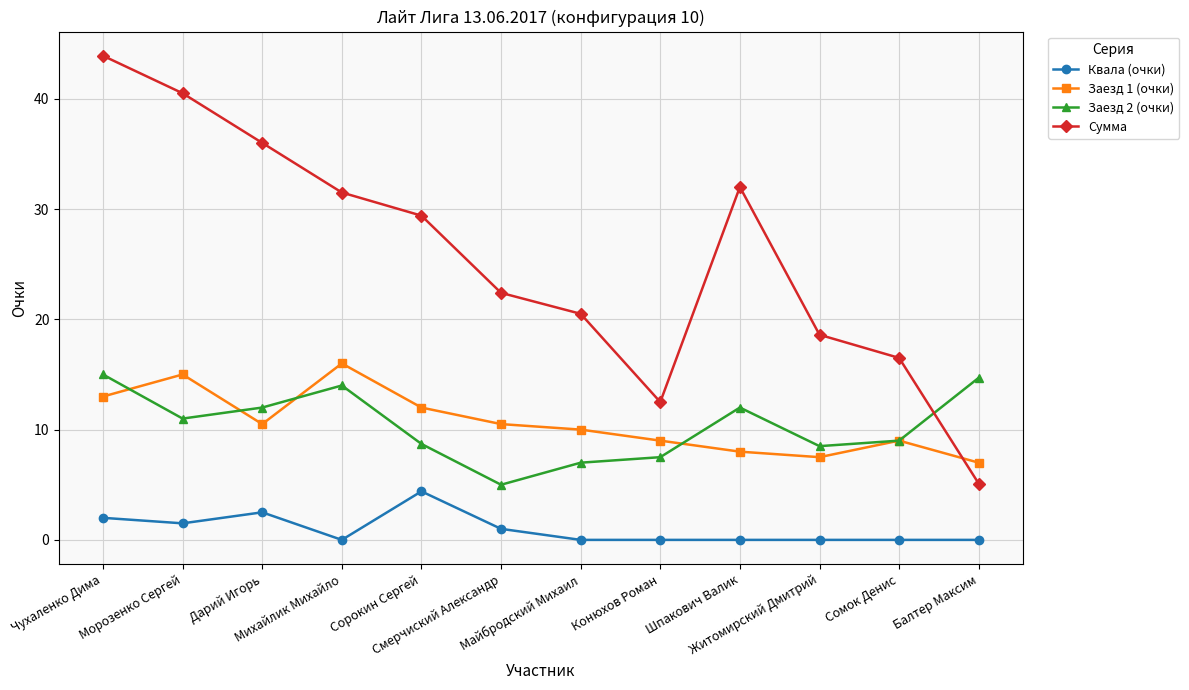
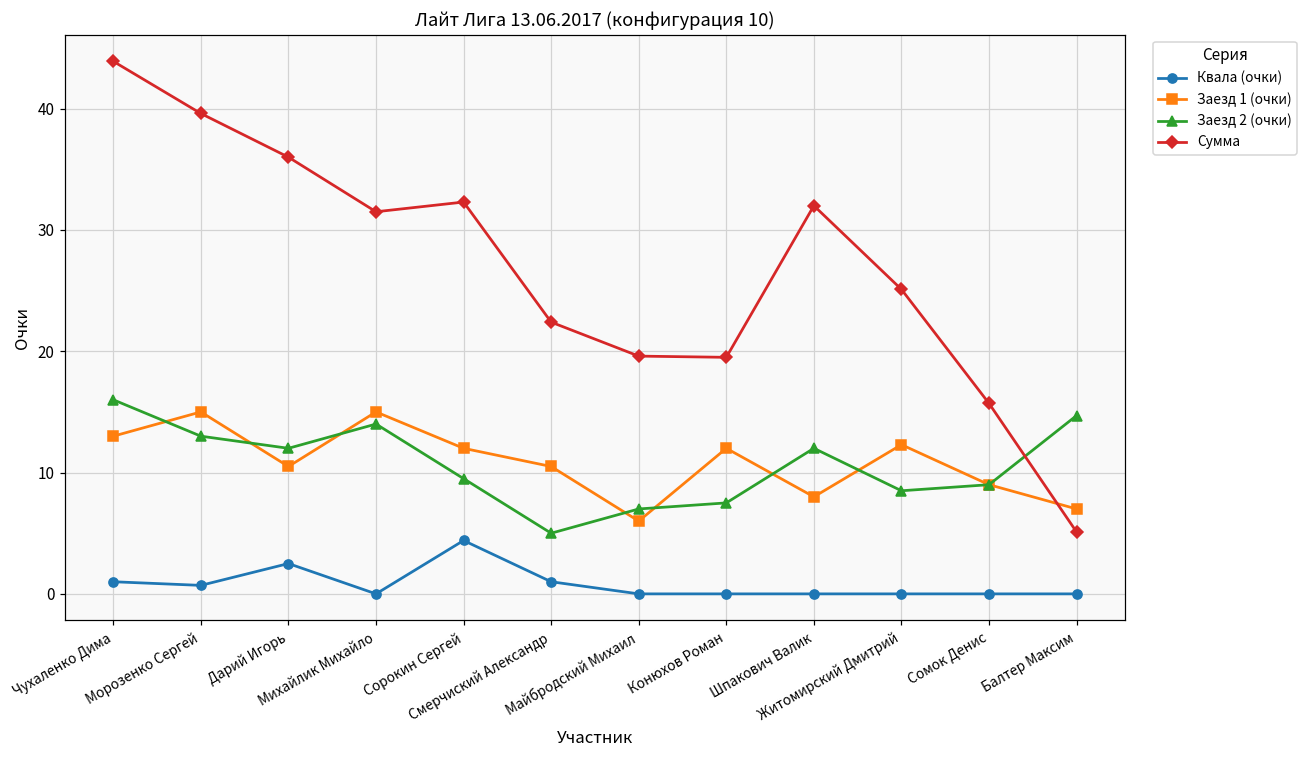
  {
    "Квала (очки)": {
-     "Чухаленко Дима": 2,
-     "Морозенко Сергей": 1.5,
+     "Чухаленко Дима": 1,
+     "Морозенко Сергей": 0.7,
      "Дарий Игорь": 2.5,
      "Михайлик Михайло": 0.0,
      "Сорокин Сергей": 4.4,
      "Смерчиский Александр": 1.0,
      "Майбродский Михаил": 0.0,
      "Конюхов Роман": 0.0,
      "Шпакович Валик": 0.0,
      "Житомирский Дмитрий": 0.0,
      "Сомок Денис": 0.0,
      "Балтер Максим": 0.0
    },
    "Заезд 1 (очки)": {
      "Чухаленко Дима": 13.0,
      "Морозенко Сергей": 15.0,
      "Дарий Игорь": 10.5,
-     "Михайлик Михайло": 16,
+     "Михайлик Михайло": 15,
      "Сорокин Сергей": 12.0,
      "Смерчиский Александр": 10.5,
-     "Майбродский Михаил": 10,
-     "Конюхов Роман": 9,
+     "Майбродский Михаил": 6,
+     "Конюхов Роман": 12,
      "Шпакович Валик": 8.0,
-     "Житомирский Дмитрий": 7.5,
+     "Житомирский Дмитрий": 12.3,
      "Балтер Максим": 7.0
    },
    "Заезд 2 (очки)": {
-     "Чухаленко Дима": 15,
-     "Морозенко Сергей": 11,
+     "Чухаленко Дима": 16,
+     "Морозенко Сергей": 13,
      "Дарий Игорь": 12.0,
      "Михайлик Михайло": 14.0,
-     "Сорокин Сергей": 8.7,
+     "Сорокин Сергей": 9.5,
      "Смерчиский Александр": 5.0,
      "Майбродский Михаил": 7.0,
      "Конюхов Роман": 7.5,
      "Шпакович Валик": 12.0,
      "Житомирский Дмитрий": 8.5,
      "Балтер Максим": 14.7
    },
    "Сумма": {
      "Чухаленко Дима": 43.9,
-     "Морозенко Сергей": 40.5,
+     "Морозенко Сергей": 39.6,
      "Дарий Игорь": 36.0,
      "Михайлик Михайло": 31.5,
-     "Сорокин Сергей": 29.4,
+     "Сорокин Сергей": 32.3,
      "Смерчиский Александр": 22.4,
-     "Майбродский Михаил": 20.5,
-     "Конюхов Роман": 12.5,
+     "Майбродский Михаил": 19.6,
+     "Конюхов Роман": 19.5,
      "Шпакович Валик": 32.0,
-     "Житомирский Дмитрий": 18.6,
-     "Сомок Денис": 16.5,
+     "Житомирский Дмитрий": 25.1,
+     "Сомок Денис": 15.7,
      "Балтер Максим": 5.1
    }
  }
